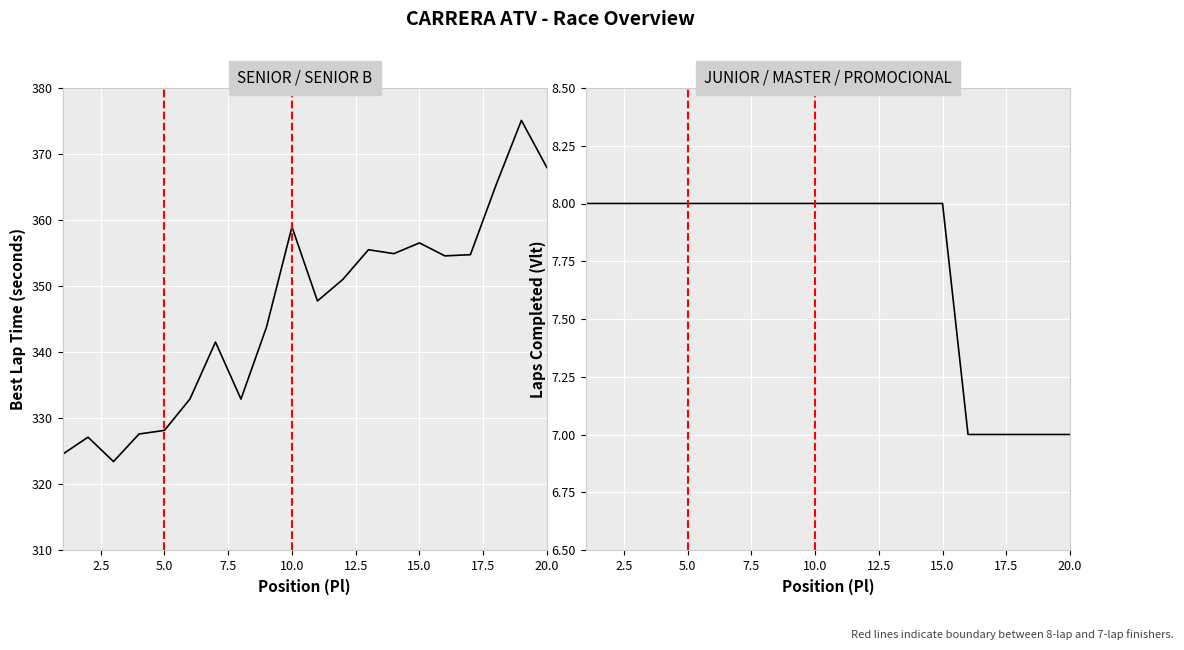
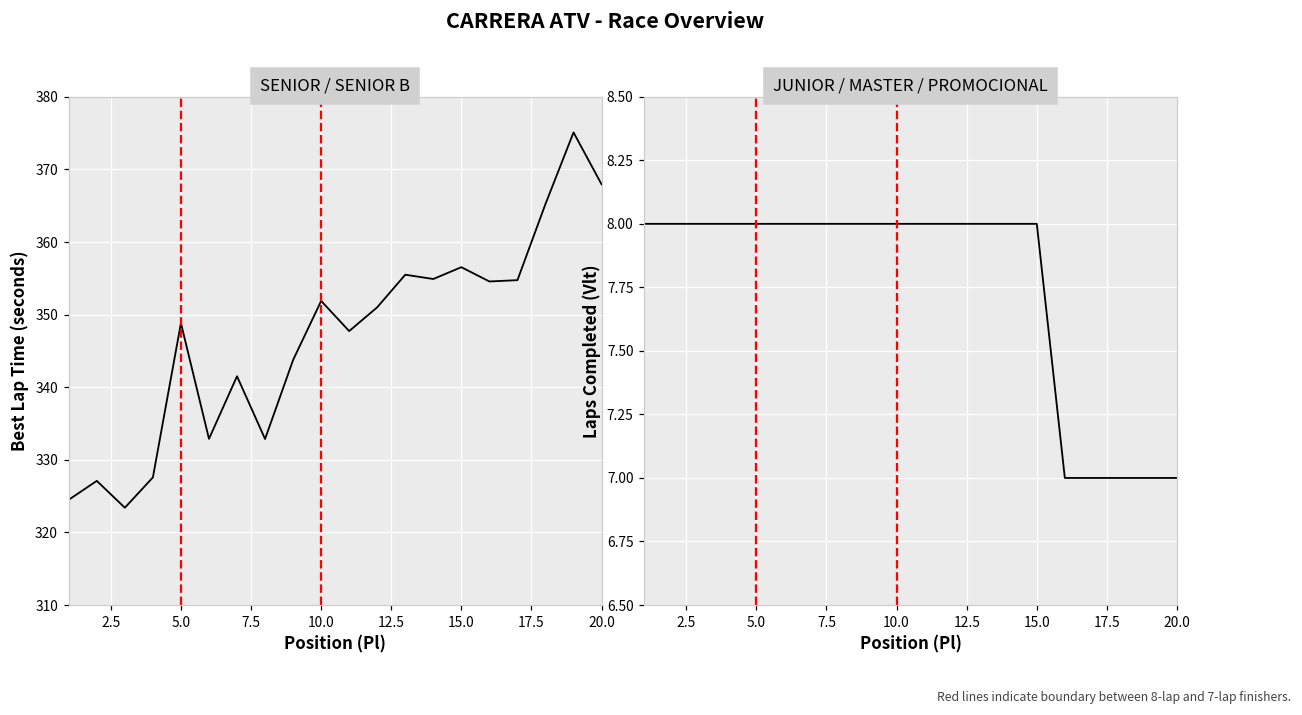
  {
    "SENIOR / SENIOR B": {
-     "5.0": 328,
-     "10.0": 359,
+     "5.0": 349,
+     "10.0": 352,
      "15.0": 357,
      "20.0": 368
    },
    "JUNIOR / MASTER / PROMOCIONAL": {
      "5.0": 8.00,
      "10.0": 8.00,
      "15.0": 8.00,
      "20.0": 7.00
    }
  }
